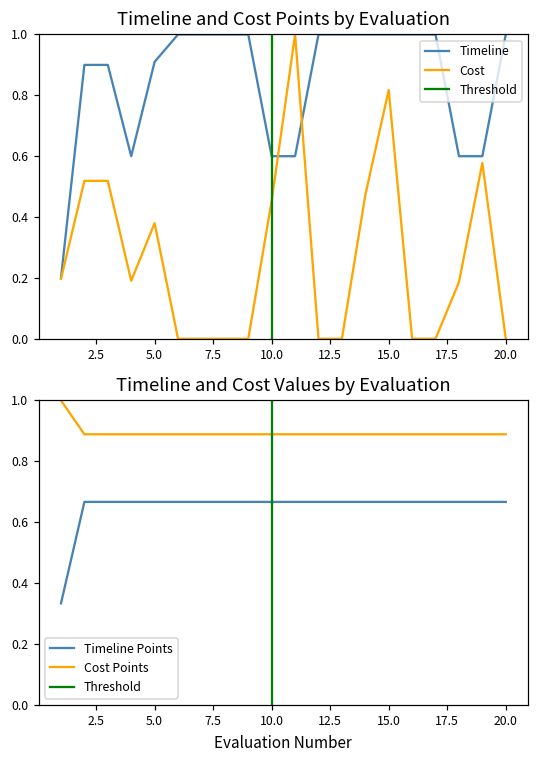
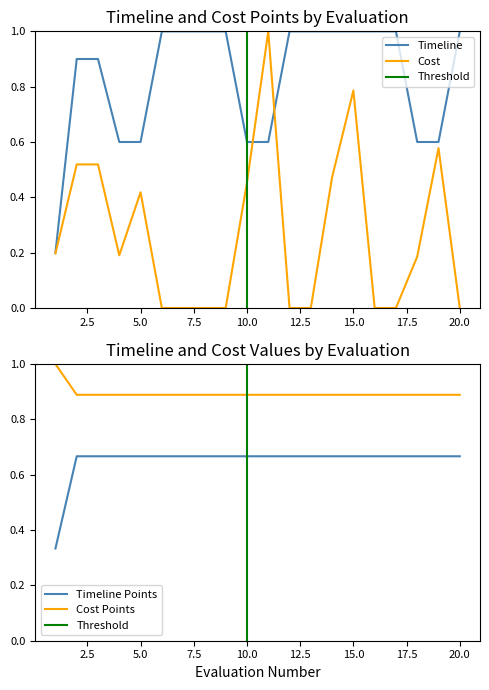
  {
    "Timeline and Cost Points by Evaluation": {
      "Timeline": {
-       "5.0": 0.91,
+       "5.0": 0.60,
        "10.0": 0.60,
        "15.0": 1.00,
        "20.0": 1.00
      },
      "Cost": {
-       "5.0": 0.38,
+       "5.0": 0.42,
        "10.0": 0.45,
-       "15.0": 0.82,
+       "15.0": 0.79,
        "20.0": 0.00
      }
    },
    "Timeline and Cost Values by Evaluation": {
      "Timeline Points": {
        "5.0": 0.67,
        "10.0": 0.67,
        "15.0": 0.67,
        "20.0": 0.67
      },
      "Cost Points": {
        "5.0": 0.89,
        "10.0": 0.89,
        "15.0": 0.89,
        "20.0": 0.89
      }
    }
  }
